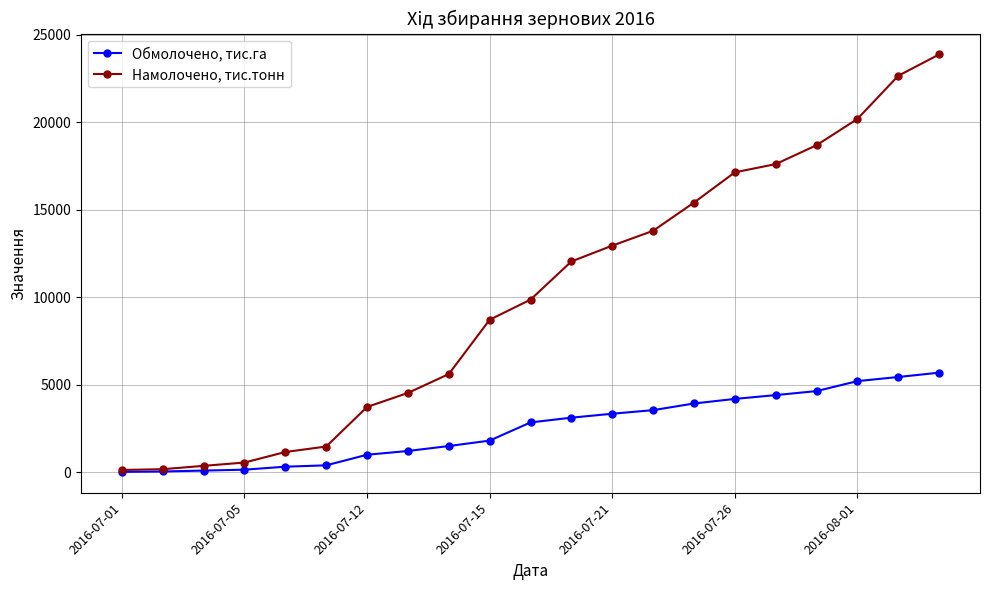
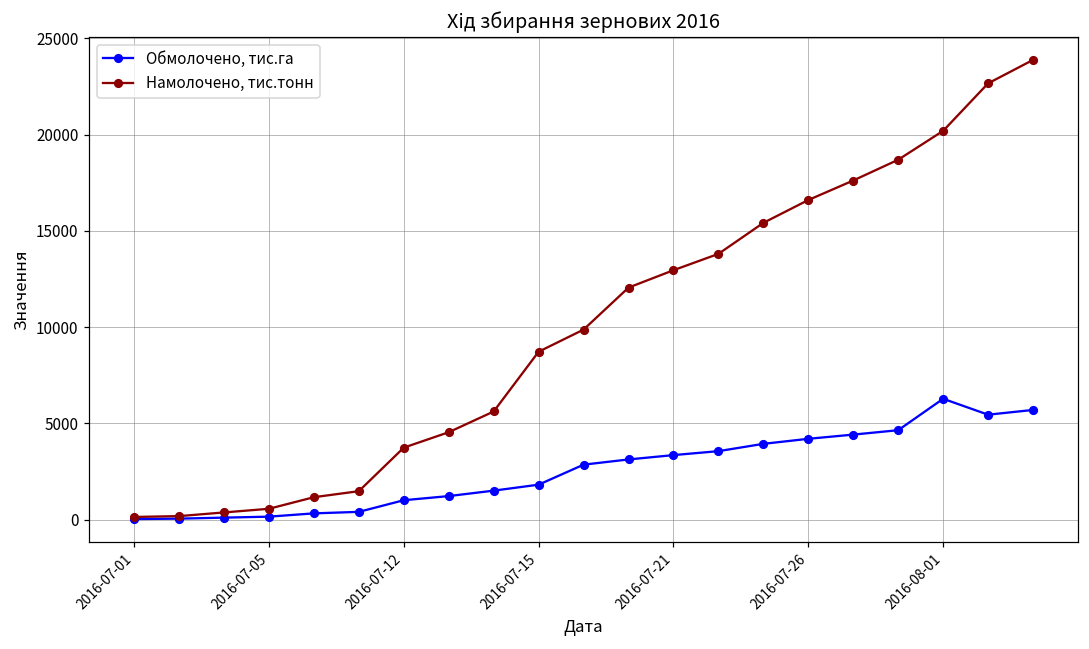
  {
    "Обмолочено, тис.га": {
      "2016-07-05": 200,
      "2016-07-12": 1000,
      "2016-07-15": 1800,
      "2016-07-21": 3300,
      "2016-07-26": 4200,
-     "2016-08-01": 5200
+     "2016-08-01": 6300
    },
    "Намолочено, тис.тонн": {
      "2016-07-05": 600,
      "2016-07-12": 3700,
      "2016-07-15": 8700,
      "2016-07-21": 13000,
-     "2016-07-26": 17100,
+     "2016-07-26": 16600,
      "2016-08-01": 20200
    }
  }
